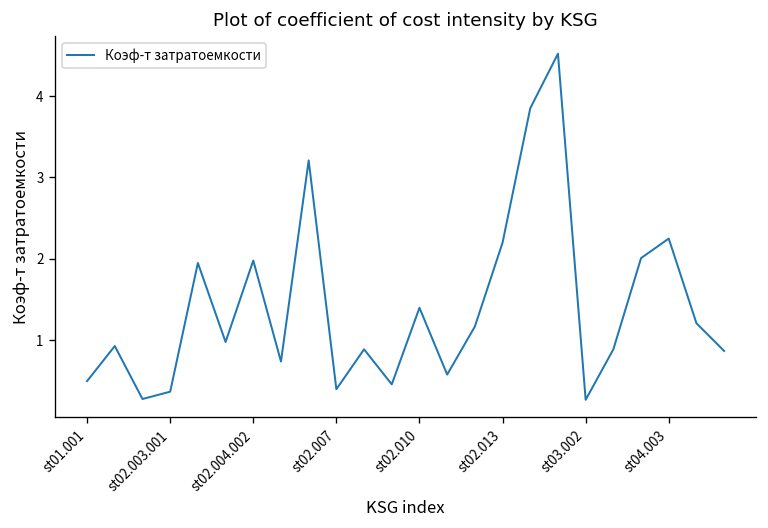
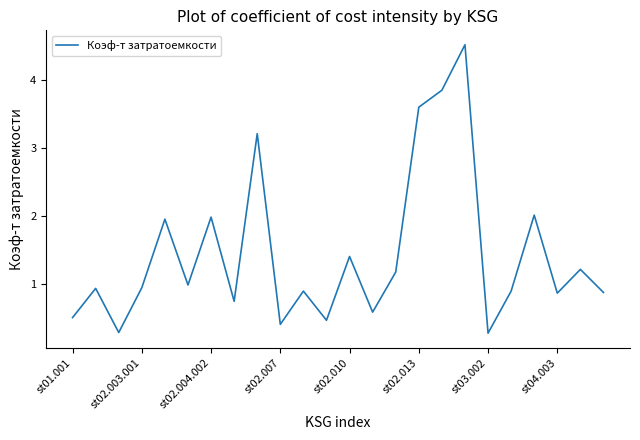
  {
    "st01.001": 0.5,
-   "st02.003.001": 0.4,
+   "st02.003.001": 0.9,
    "st02.004.002": 2.0,
    "st02.007": 0.4,
    "st02.010": 1.4,
-   "st02.013": 2.2,
+   "st02.013": 3.6,
    "st03.002": 0.3,
-   "st04.003": 2.3
+   "st04.003": 0.9
  }
